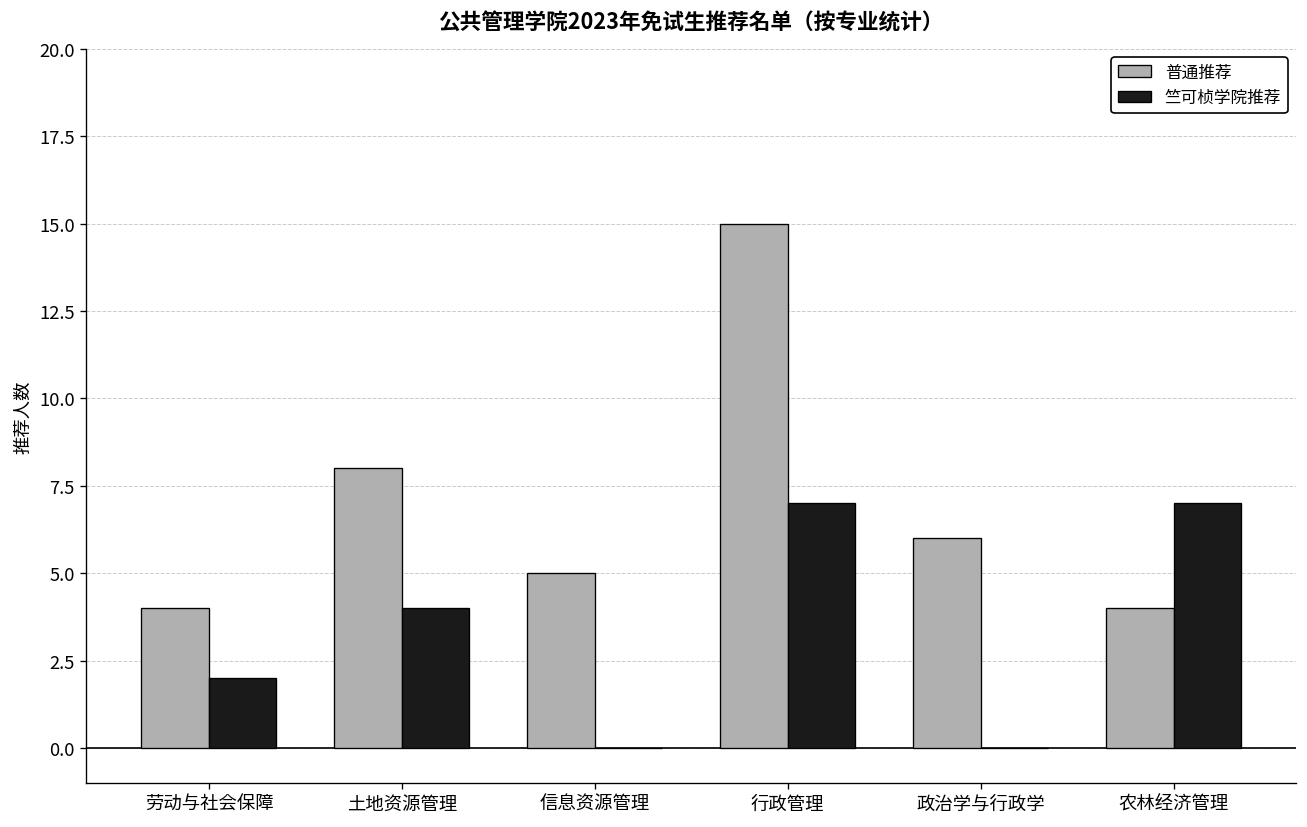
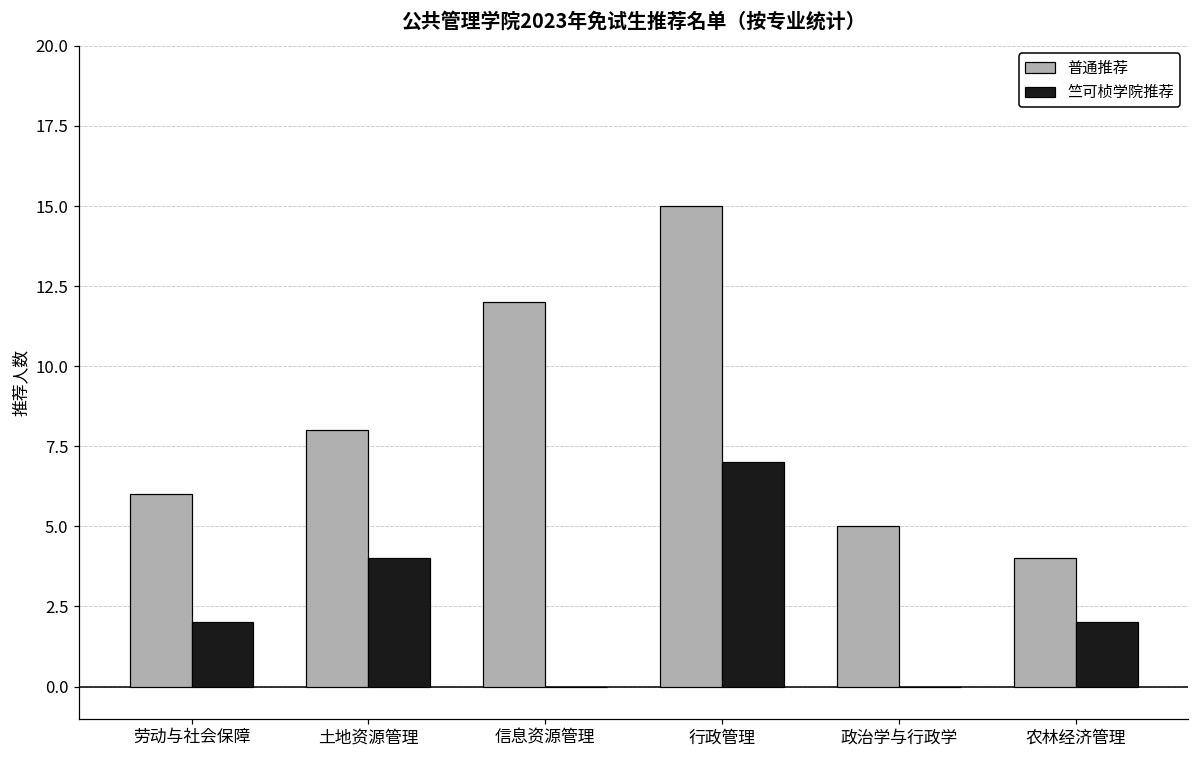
  {
    "普通推荐": {
-     "劳动与社会保障": 4,
+     "劳动与社会保障": 6,
      "土地资源管理": 8,
-     "信息资源管理": 5,
+     "信息资源管理": 12,
      "行政管理": 15,
-     "政治学与行政学": 6,
+     "政治学与行政学": 5,
      "农林经济管理": 4
    },
    "竺可桢学院推荐": {
      "劳动与社会保障": 2,
      "土地资源管理": 4,
      "信息资源管理": 0,
      "行政管理": 7,
      "政治学与行政学": 0,
-     "农林经济管理": 7
+     "农林经济管理": 2
    }
  }
